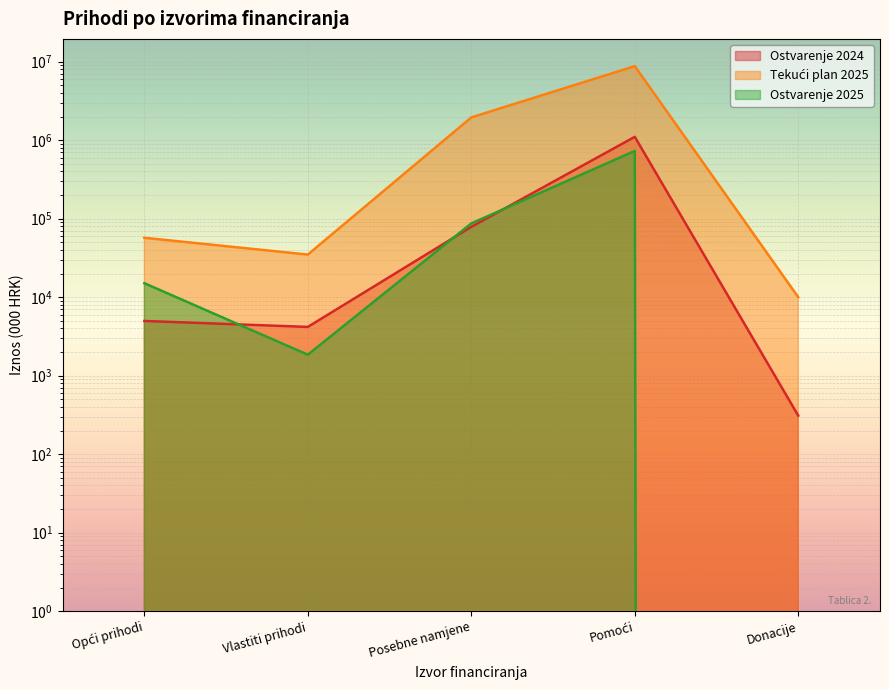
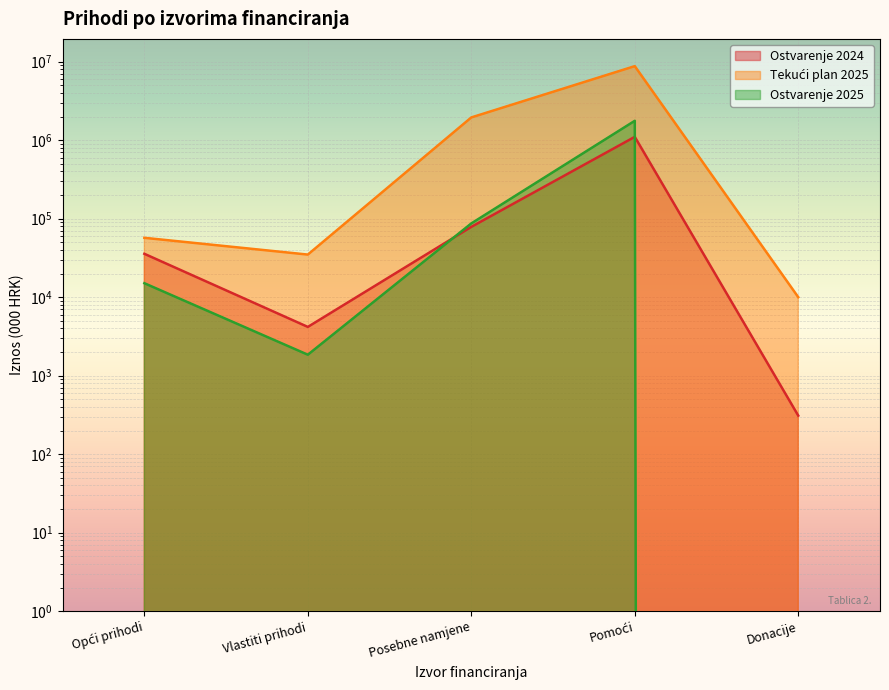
  {
    "Ostvarenje 2024": {
-     "Opći prihodi": 5000,
+     "Opći prihodi": 40000,
      "Vlastiti prihodi": 4000,
      "Posebne namjene": 80000,
      "Pomoći": 1100000,
      "Donacije": 310
    },
    "Tekući plan 2025": {
      "Opći prihodi": 60000,
      "Vlastiti prihodi": 30000,
      "Posebne namjene": 1900000,
      "Pomoći": 9000000,
      "Donacije": 10000
    },
    "Ostvarenje 2025": {
      "Opći prihodi": 15000,
      "Vlastiti prihodi": 1900,
      "Posebne namjene": 90000,
-     "Pomoći": 700000
+     "Pomoći": 1800000
    }
  }
